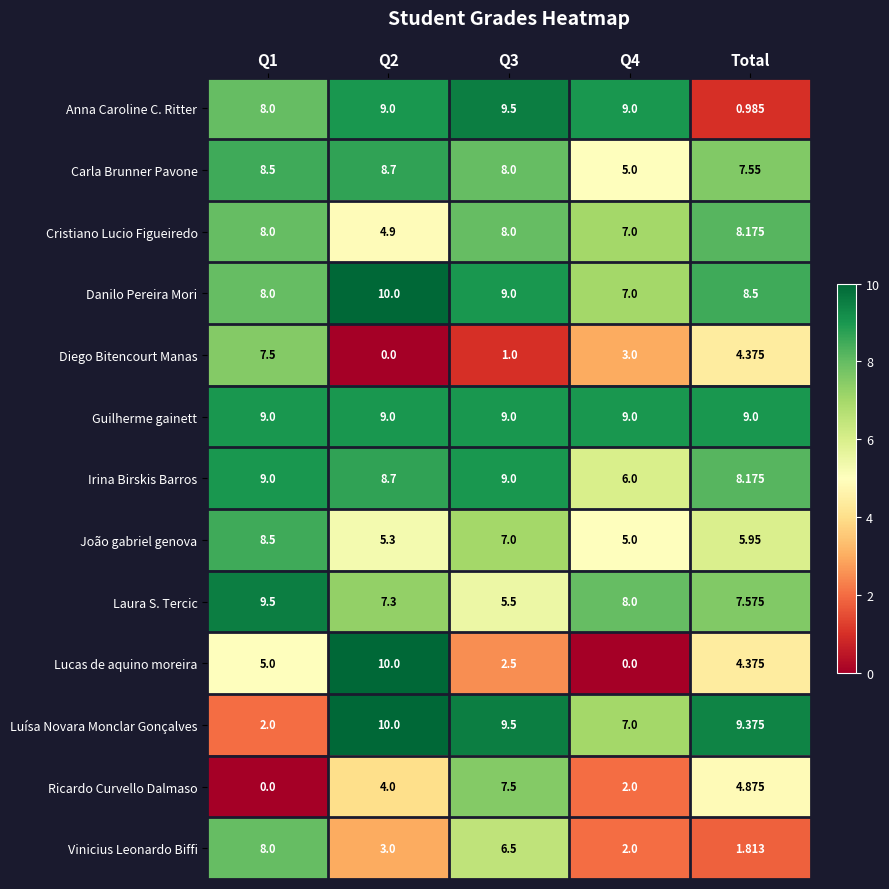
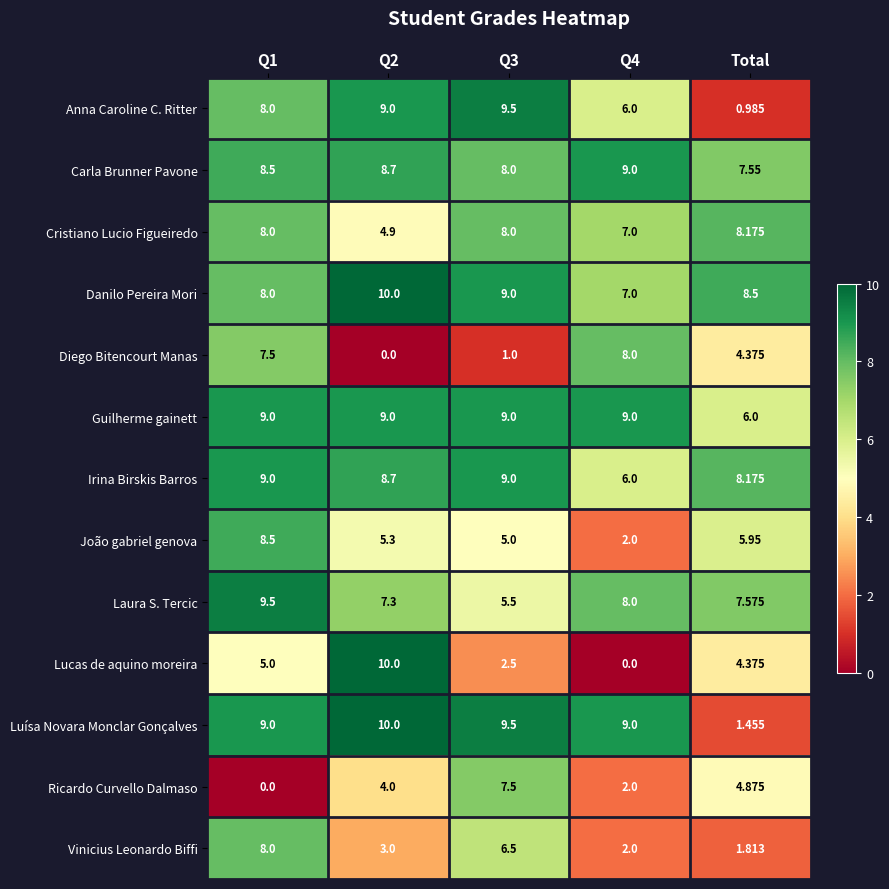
  {
    "Anna Caroline C. Ritter": {
      "Q1": 8.0,
      "Q2": 9.0,
      "Q3": 9.5,
-     "Q4": 9.0,
+     "Q4": 6.0,
      "Total": 0.985
    },
    "Carla Brunner Pavone": {
      "Q1": 8.5,
      "Q2": 8.7,
      "Q3": 8.0,
-     "Q4": 5.0,
+     "Q4": 9.0,
      "Total": 7.55
    },
    "Cristiano Lucio Figueiredo": {
      "Q1": 8.0,
      "Q2": 4.9,
      "Q3": 8.0,
      "Q4": 7.0,
      "Total": 8.175
    },
    "Danilo Pereira Mori": {
      "Q1": 8.0,
      "Q2": 10.0,
      "Q3": 9.0,
      "Q4": 7.0,
      "Total": 8.5
    },
    "Diego Bitencourt Manas": {
      "Q1": 7.5,
      "Q2": 0.0,
      "Q3": 1.0,
-     "Q4": 3.0,
+     "Q4": 8.0,
      "Total": 4.375
    },
    "Guilherme gainett": {
      "Q1": 9.0,
      "Q2": 9.0,
      "Q3": 9.0,
      "Q4": 9.0,
-     "Total": 9.0
+     "Total": 6.0
    },
    "Irina Birskis Barros": {
      "Q1": 9.0,
      "Q2": 8.7,
      "Q3": 9.0,
      "Q4": 6.0,
      "Total": 8.175
    },
    "João gabriel genova": {
      "Q1": 8.5,
      "Q2": 5.3,
-     "Q3": 7.0,
-     "Q4": 5.0,
+     "Q3": 5.0,
+     "Q4": 2.0,
      "Total": 5.95
    },
    "Laura S. Tercic": {
      "Q1": 9.5,
      "Q2": 7.3,
      "Q3": 5.5,
      "Q4": 8.0,
      "Total": 7.575
    },
    "Lucas de aquino moreira": {
      "Q1": 5.0,
      "Q2": 10.0,
      "Q3": 2.5,
      "Q4": 0.0,
      "Total": 4.375
    },
    "Luísa Novara Monclar Gonçalves": {
-     "Q1": 2.0,
+     "Q1": 9.0,
      "Q2": 10.0,
      "Q3": 9.5,
-     "Q4": 7.0,
-     "Total": 9.375
+     "Q4": 9.0,
+     "Total": 1.455
    },
    "Ricardo Curvello Dalmaso": {
      "Q1": 0.0,
      "Q2": 4.0,
      "Q3": 7.5,
      "Q4": 2.0,
      "Total": 4.875
    },
    "Vinicius Leonardo Biffi": {
      "Q1": 8.0,
      "Q2": 3.0,
      "Q3": 6.5,
      "Q4": 2.0,
      "Total": 1.813
    }
  }
